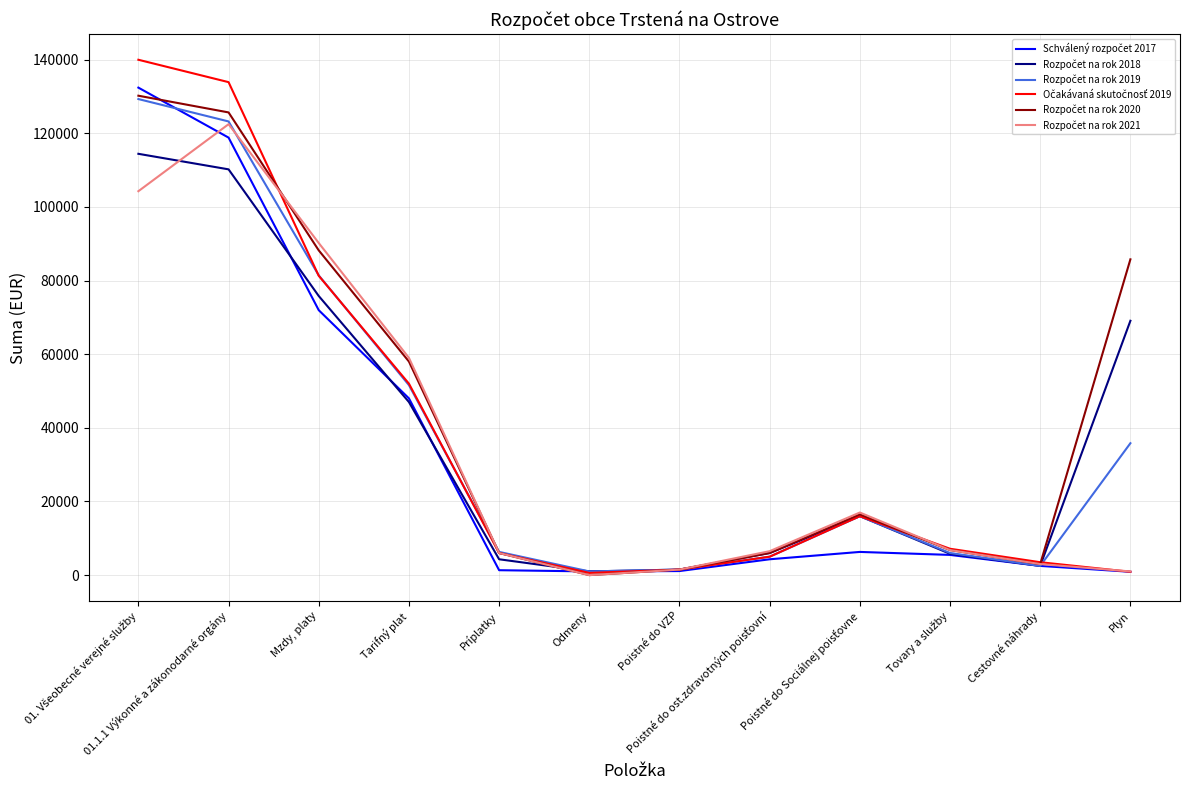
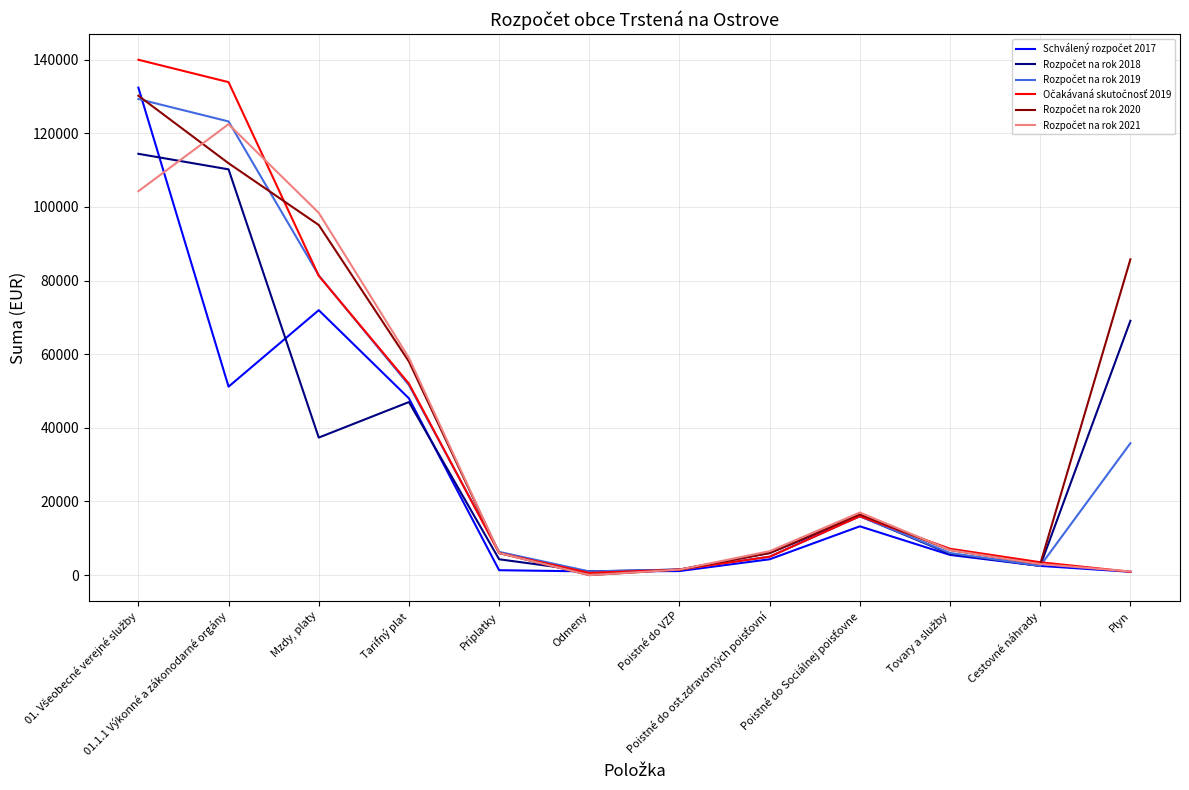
  {
    "Schválený rozpočet 2017": {
      "01. Všeobecné verejné služby": 132000,
-     "01.1.1 Výkonné a zákonodarné orgány": 119000,
+     "01.1.1 Výkonné a zákonodarné orgány": 51000,
      "Mzdy, platy": 72000,
      "Tarifný plat": 48000,
      "Príplatky": 1000,
      "Poistné do ost.zdravotných poisťovní": 4000,
-     "Poistné do Sociálnej poisťovne": 6000
+     "Poistné do Sociálnej poisťovne": 13000
    },
    "Rozpočet na rok 2018": {
      "01. Všeobecné verejné služby": 114000,
      "01.1.1 Výkonné a zákonodarné orgány": 110000,
-     "Mzdy, platy": 76000,
+     "Mzdy, platy": 37000,
      "Tarifný plat": 47000,
      "Príplatky": 4000,
      "Plyn": 69000
    },
    "Rozpočet na rok 2019": {
      "01. Všeobecné verejné služby": 129000,
      "01.1.1 Výkonné a zákonodarné orgány": 123000,
      "Plyn": 36000
    },
    "Očakávaná skutočnosť 2019": {
      "01. Všeobecné verejné služby": 140000,
      "01.1.1 Výkonné a zákonodarné orgány": 134000
    },
    "Rozpočet na rok 2020": {
      "01. Všeobecné verejné služby": 130000,
-     "01.1.1 Výkonné a zákonodarné orgány": 126000,
-     "Mzdy, platy": 88000,
+     "01.1.1 Výkonné a zákonodarné orgány": 112000,
+     "Mzdy, platy": 95000,
      "Tarifný plat": 58000,
      "Plyn": 86000
    },
    "Rozpočet na rok 2021": {
      "01. Všeobecné verejné služby": 104000,
      "01.1.1 Výkonné a zákonodarné orgány": 122000,
-     "Mzdy, platy": 90000,
+     "Mzdy, platy": 98000,
      "Tarifný plat": 59000
    }
  }
